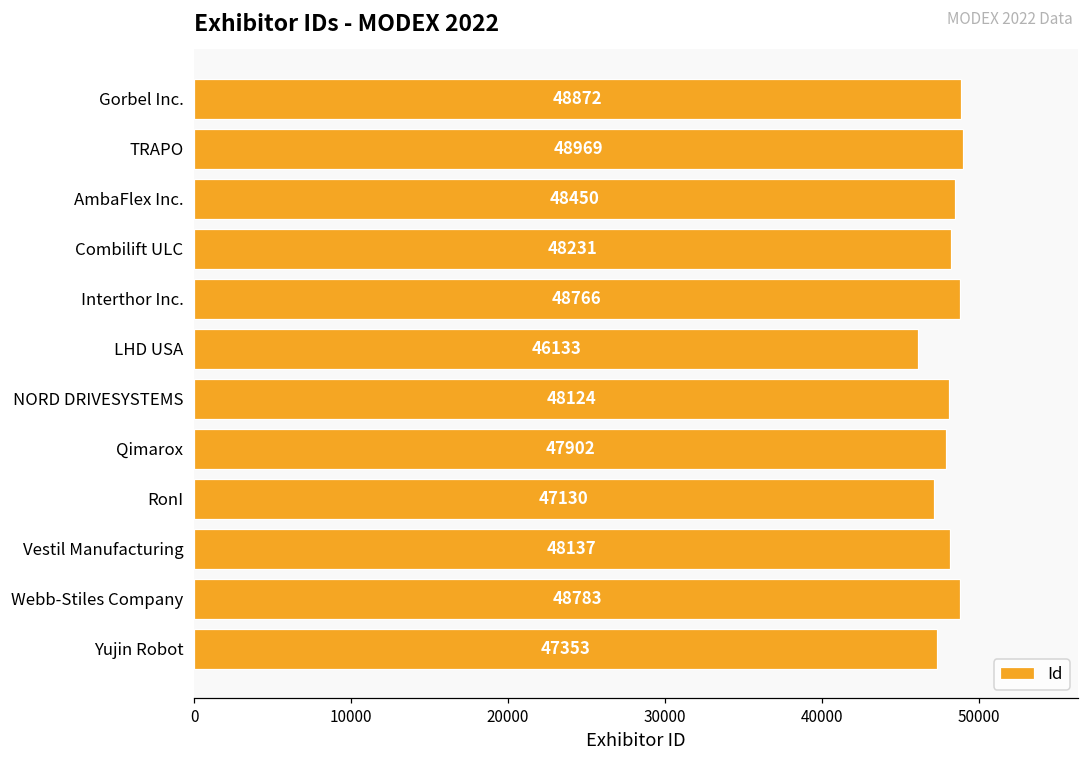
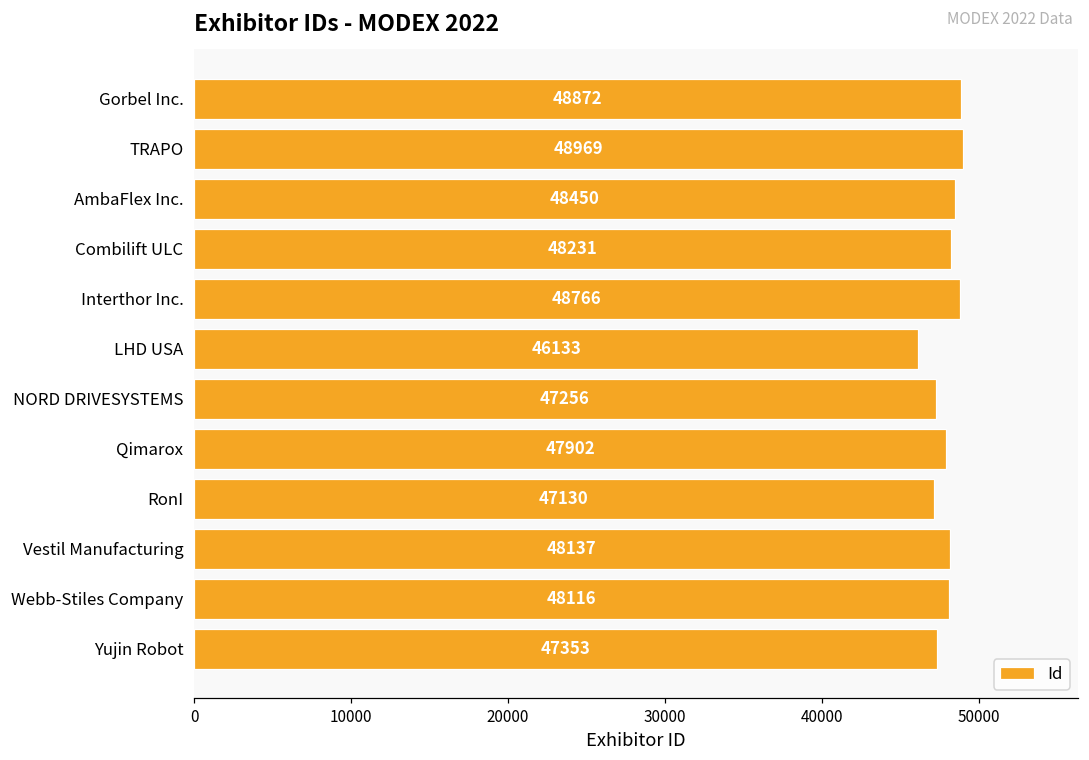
  {
    "Gorbel Inc.": 48872,
    "TRAPO": 48969,
    "AmbaFlex Inc.": 48450,
    "Combilift ULC": 48231,
    "Interthor Inc.": 48766,
    "LHD USA": 46133,
-   "NORD DRIVESYSTEMS": 48124,
+   "NORD DRIVESYSTEMS": 47256,
    "Qimarox": 47902,
    "RonI": 47130,
    "Vestil Manufacturing": 48137,
-   "Webb-Stiles Company": 48783,
+   "Webb-Stiles Company": 48116,
    "Yujin Robot": 47353
  }
